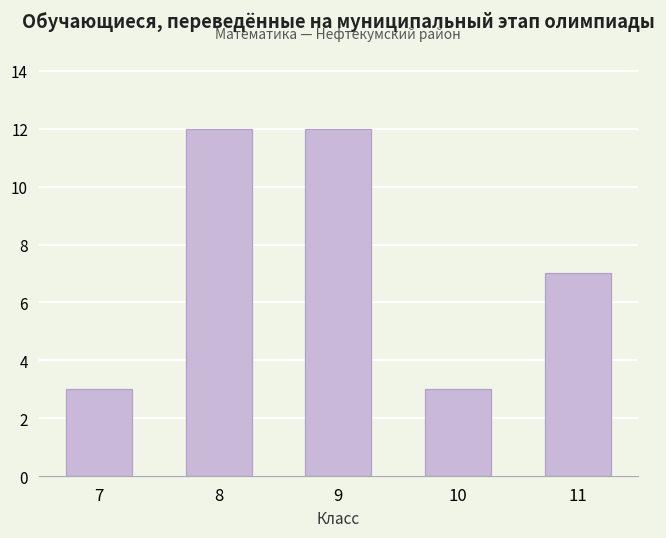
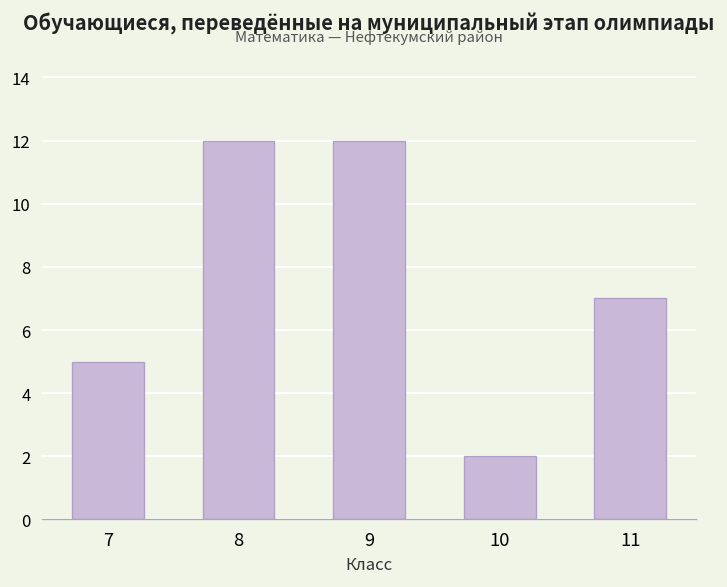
  {
-   "7": 3,
+   "7": 5,
    "8": 12,
    "9": 12,
-   "10": 3,
+   "10": 2,
    "11": 7
  }
